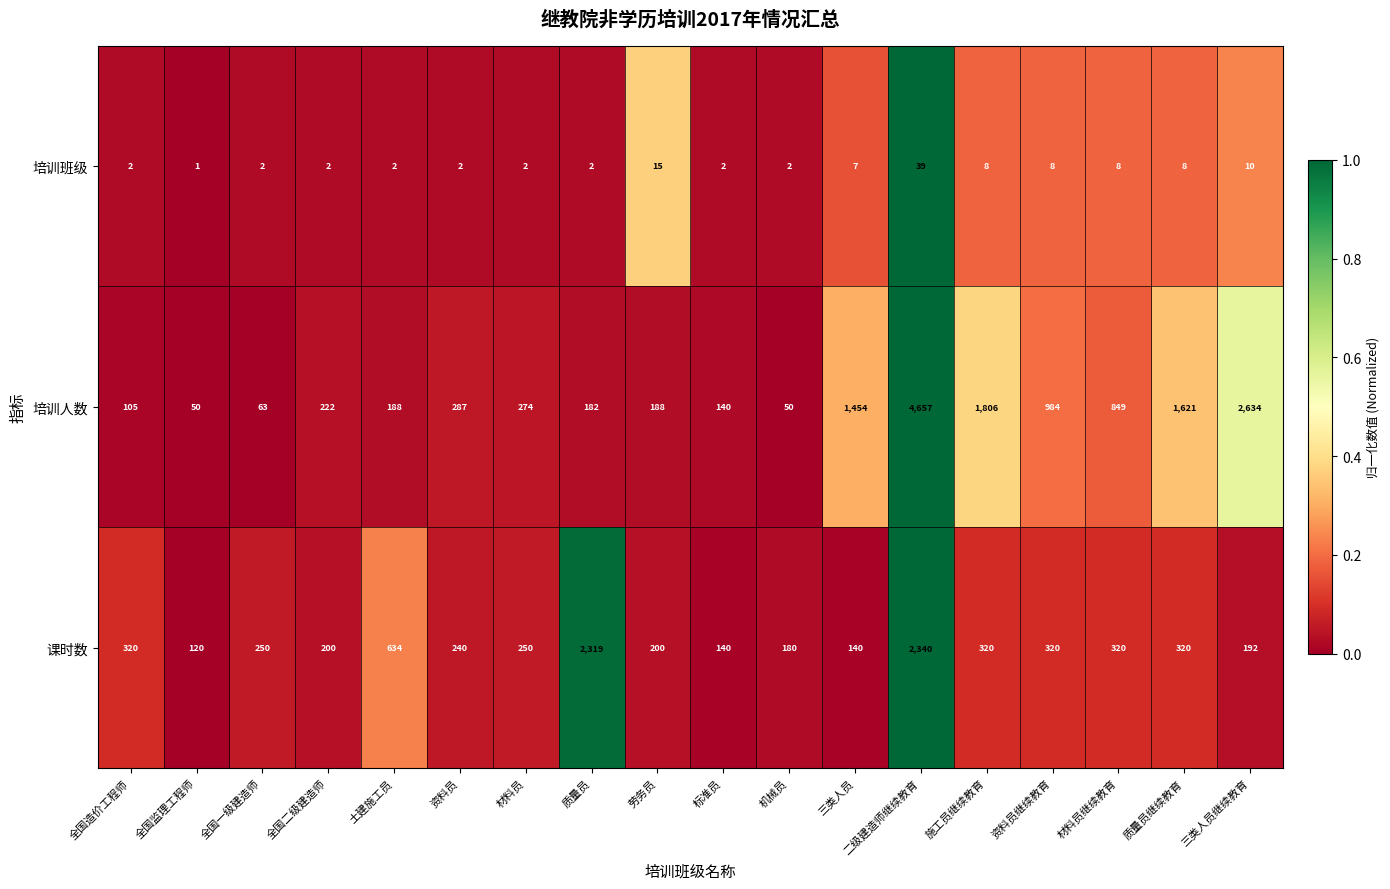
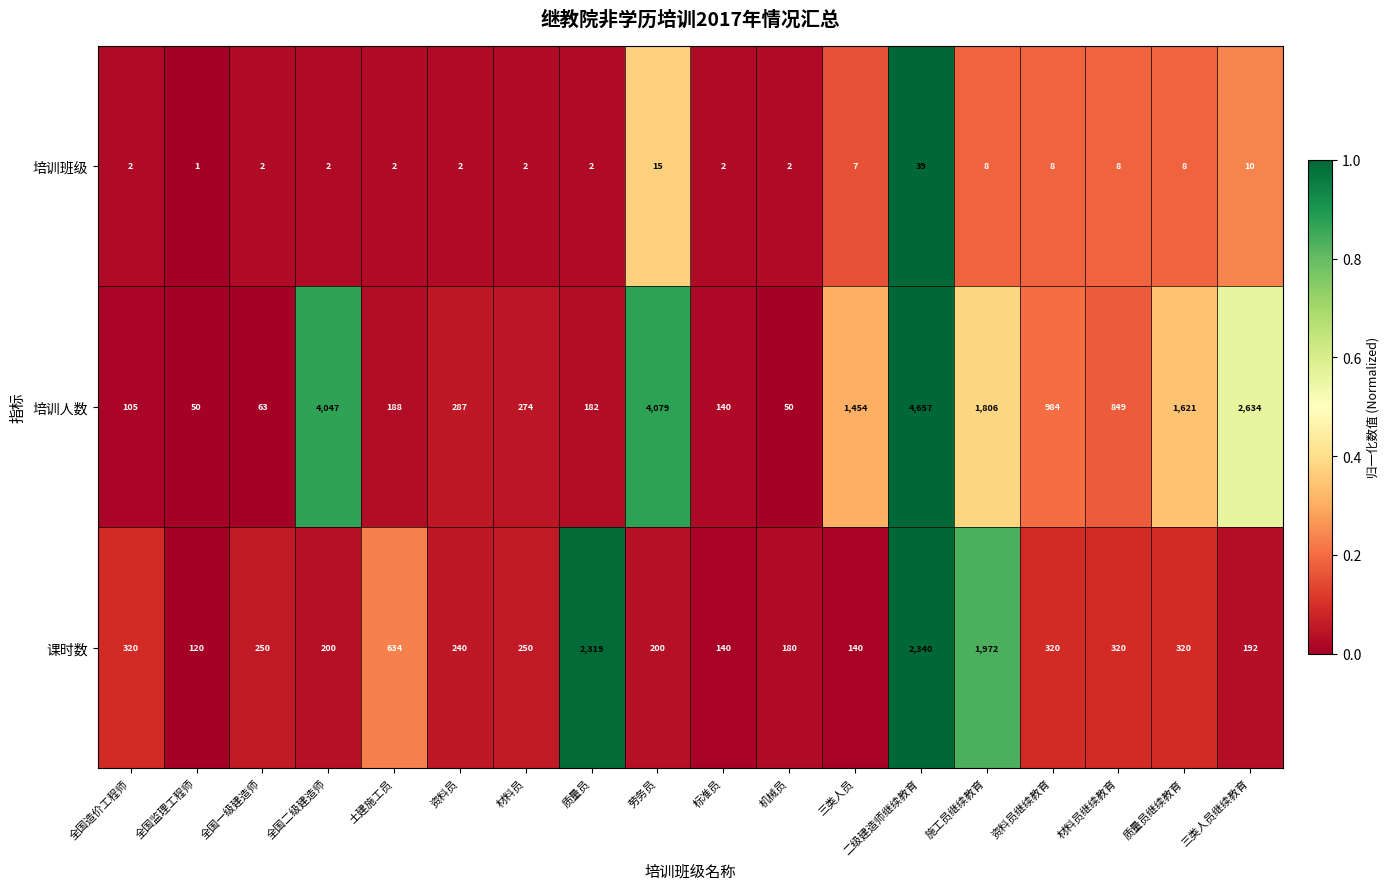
  {
    "培训班级": {
      "全国造价工程师": "2",
      "全国监理工程师": "1",
      "全国一级建造师": "2",
      "全国二级建造师": "2",
      "土建施工员": "2",
      "资料员": "2",
      "材料员": "2",
      "质量员": "2",
      "劳务员": "15",
      "标准员": "2",
      "机械员": "2",
      "三类人员": "7",
      "二级建造师继续教育": "39",
      "施工员继续教育": "8",
      "资料员继续教育": "8",
      "材料员继续教育": "8",
      "质量员继续教育": "8",
      "三类人员继续教育": "10"
    },
    "培训人数": {
      "全国造价工程师": "105",
      "全国监理工程师": "50",
      "全国一级建造师": "63",
-     "全国二级建造师": "222",
+     "全国二级建造师": "4,047",
      "土建施工员": "188",
      "资料员": "287",
      "材料员": "274",
      "质量员": "182",
-     "劳务员": "188",
+     "劳务员": "4,079",
      "标准员": "140",
      "机械员": "50",
      "三类人员": "1,454",
      "二级建造师继续教育": "4,657",
      "施工员继续教育": "1,806",
      "资料员继续教育": "984",
      "材料员继续教育": "849",
      "质量员继续教育": "1,621",
      "三类人员继续教育": "2,634"
    },
    "课时数": {
      "全国造价工程师": "320",
      "全国监理工程师": "120",
      "全国一级建造师": "250",
      "全国二级建造师": "200",
      "土建施工员": "634",
      "资料员": "240",
      "材料员": "250",
      "质量员": "2,319",
      "劳务员": "200",
      "标准员": "140",
      "机械员": "180",
      "三类人员": "140",
      "二级建造师继续教育": "2,340",
-     "施工员继续教育": "320",
+     "施工员继续教育": "1,972",
      "资料员继续教育": "320",
      "材料员继续教育": "320",
      "质量员继续教育": "320",
      "三类人员继续教育": "192"
    }
  }
